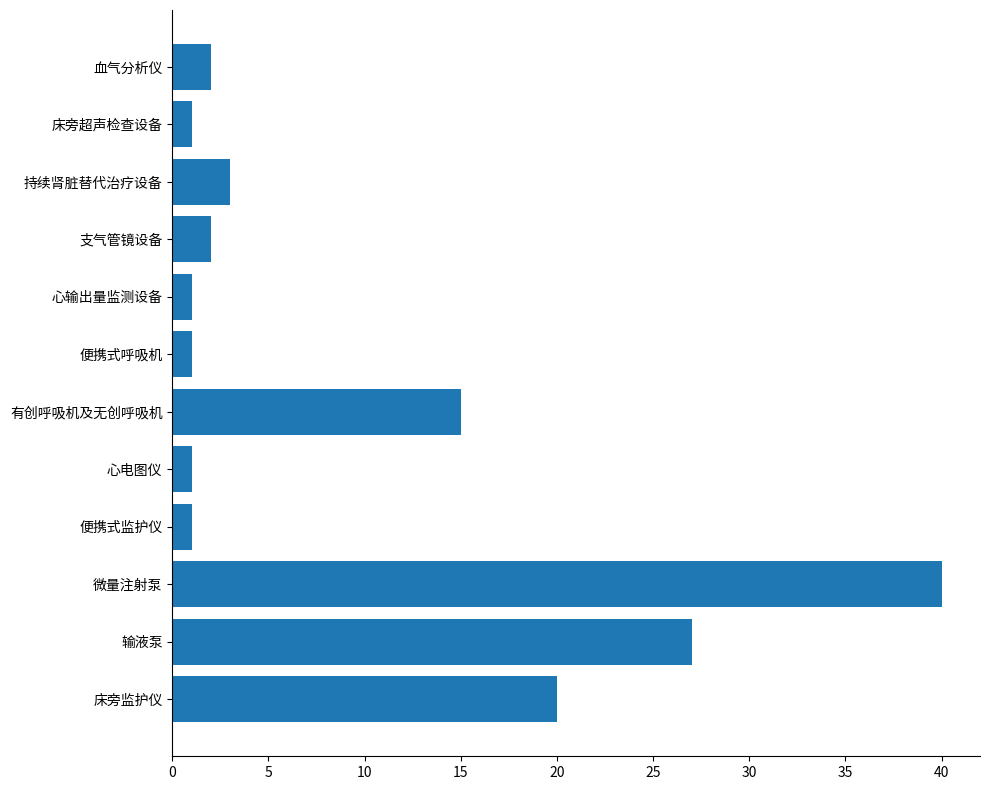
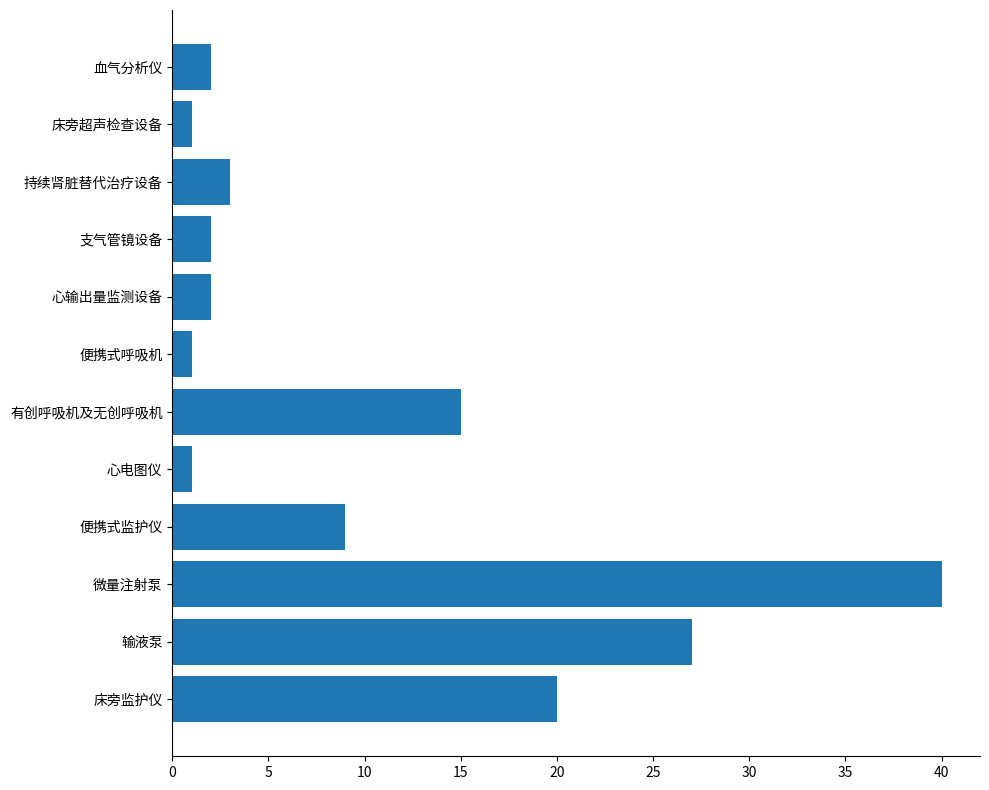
  {
    "血气分析仪": 2,
    "床旁超声检查设备": 1,
    "持续肾脏替代治疗设备": 3,
    "支气管镜设备": 2,
-   "心输出量监测设备": 1,
+   "心输出量监测设备": 2,
    "便携式呼吸机": 1,
    "有创呼吸机及无创呼吸机": 15,
    "心电图仪": 1,
-   "便携式监护仪": 1,
+   "便携式监护仪": 9,
    "微量注射泵": 40,
    "输液泵": 27,
    "床旁监护仪": 20
  }
